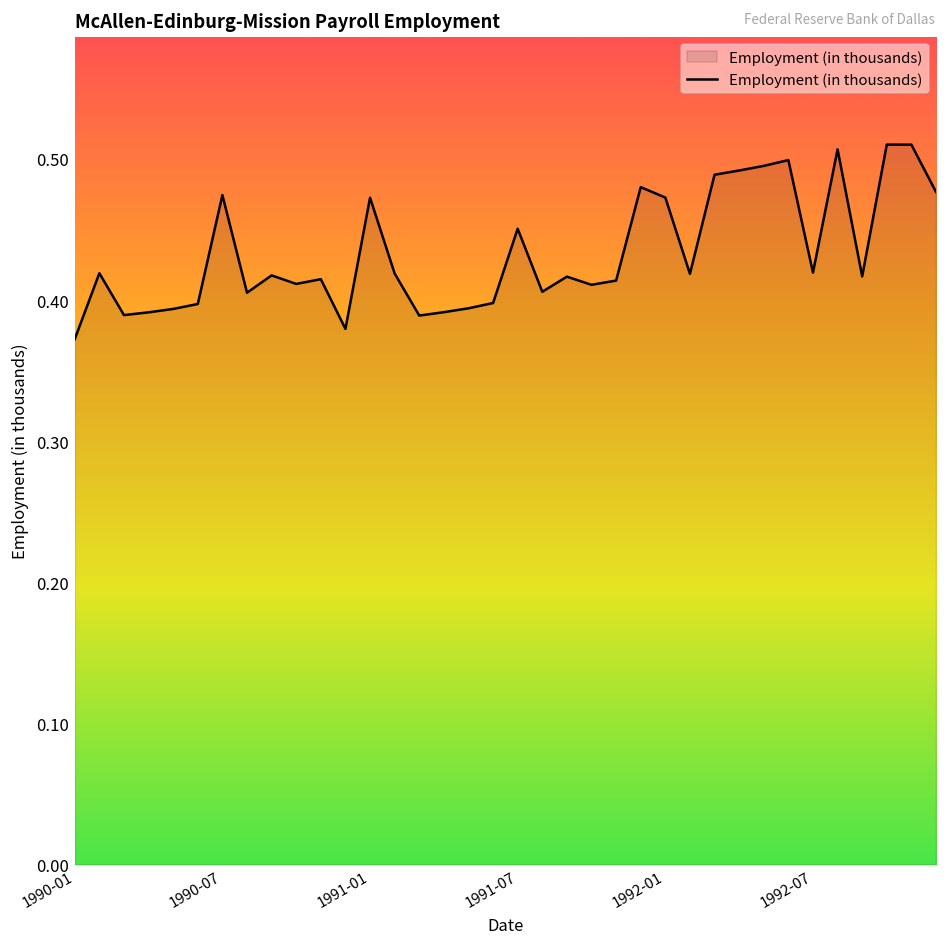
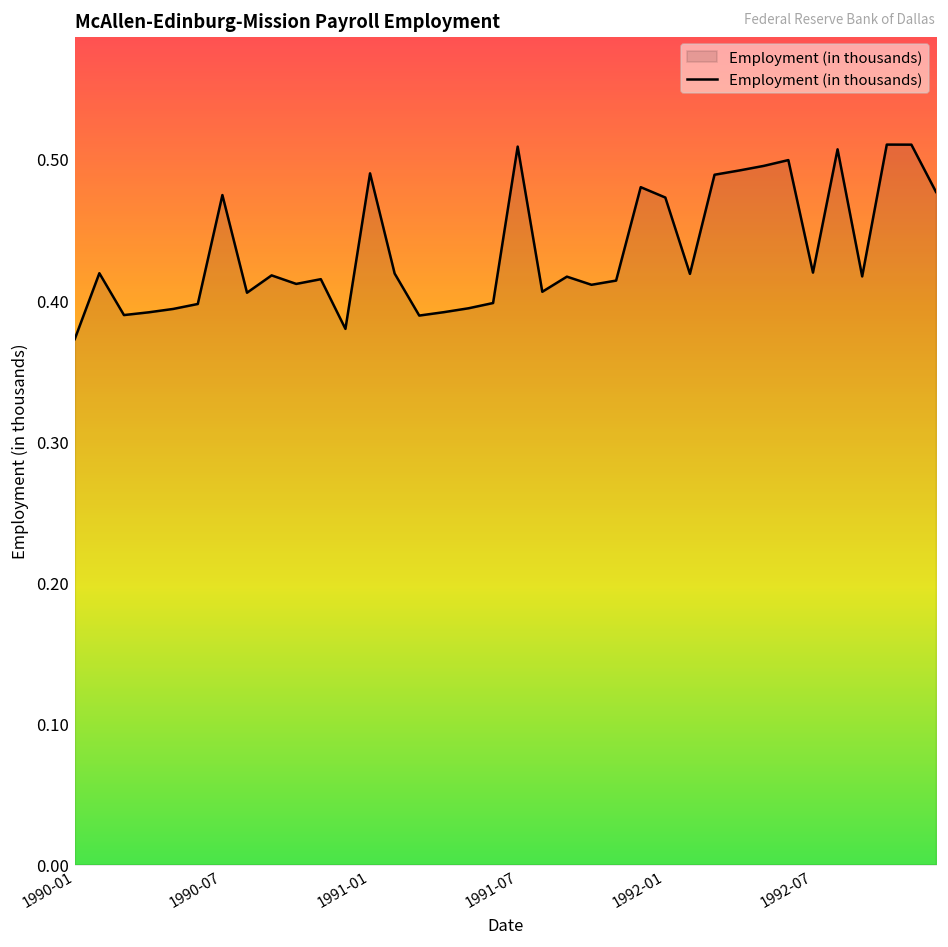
  {
    "1990-01": 0.372,
    "1990-07": 0.474,
-   "1991-01": 0.472,
-   "1991-07": 0.451,
+   "1991-01": 0.490,
+   "1991-07": 0.509,
    "1992-01": 0.473,
    "1992-07": 0.419
  }
